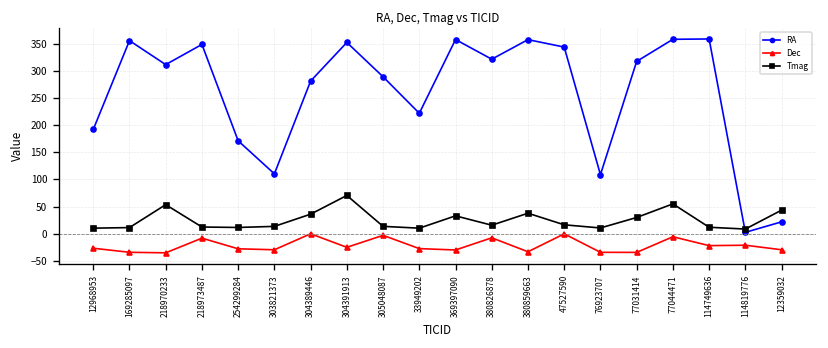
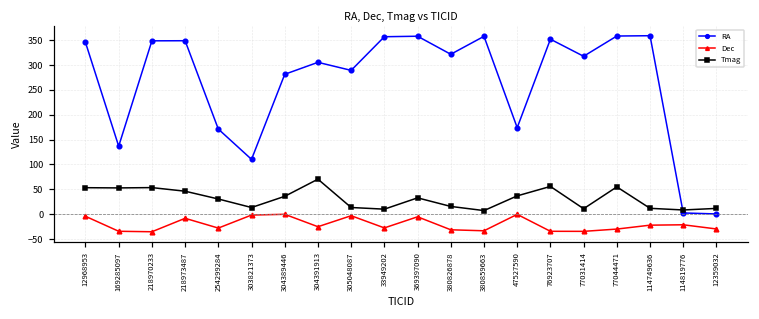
  {
    "RA": {
-     "12968953": 190,
-     "169285097": 360,
-     "218970233": 310,
+     "12968953": 350,
+     "169285097": 140,
+     "218970233": 350,
      "218973487": 350,
      "254299284": 170,
      "303821373": 110,
      "304389446": 280,
-     "304391913": 350,
+     "304391913": 310,
      "305048087": 290,
-     "33949202": 220,
+     "33949202": 360,
      "369397090": 360,
      "380826878": 320,
      "380859663": 360,
-     "47527590": 340,
-     "76923707": 110,
+     "47527590": 170,
+     "76923707": 350,
      "77031414": 320,
      "77044471": 360,
      "114749636": 360,
      "114819776": 0,
-     "12359032": 20
+     "12359032": 0
    },
    "Dec": {
-     "12968953": -30,
+     "12968953": 0,
      "169285097": -30,
      "218970233": -40,
      "218973487": -10,
      "254299284": -30,
-     "303821373": -30,
+     "303821373": 0,
      "304389446": 0,
      "304391913": -30,
      "305048087": 0,
      "33949202": -30,
-     "369397090": -30,
-     "380826878": -10,
+     "369397090": -10,
+     "380826878": -30,
      "380859663": -30,
      "47527590": 0,
      "76923707": -30,
      "77031414": -30,
-     "77044471": -10,
+     "77044471": -30,
      "114749636": -20,
      "114819776": -20,
      "12359032": -30
    },
    "Tmag": {
-     "12968953": 10,
-     "169285097": 10,
+     "12968953": 50,
+     "169285097": 50,
      "218970233": 50,
-     "218973487": 10,
-     "254299284": 10,
+     "218973487": 50,
+     "254299284": 30,
      "303821373": 10,
      "304389446": 40,
      "304391913": 70,
      "305048087": 10,
      "33949202": 10,
      "369397090": 30,
      "380826878": 20,
-     "380859663": 40,
-     "47527590": 20,
-     "76923707": 10,
-     "77031414": 30,
+     "380859663": 10,
+     "47527590": 40,
+     "76923707": 60,
+     "77031414": 10,
      "77044471": 50,
      "114749636": 10,
      "114819776": 10,
-     "12359032": 40
+     "12359032": 10
    }
  }
